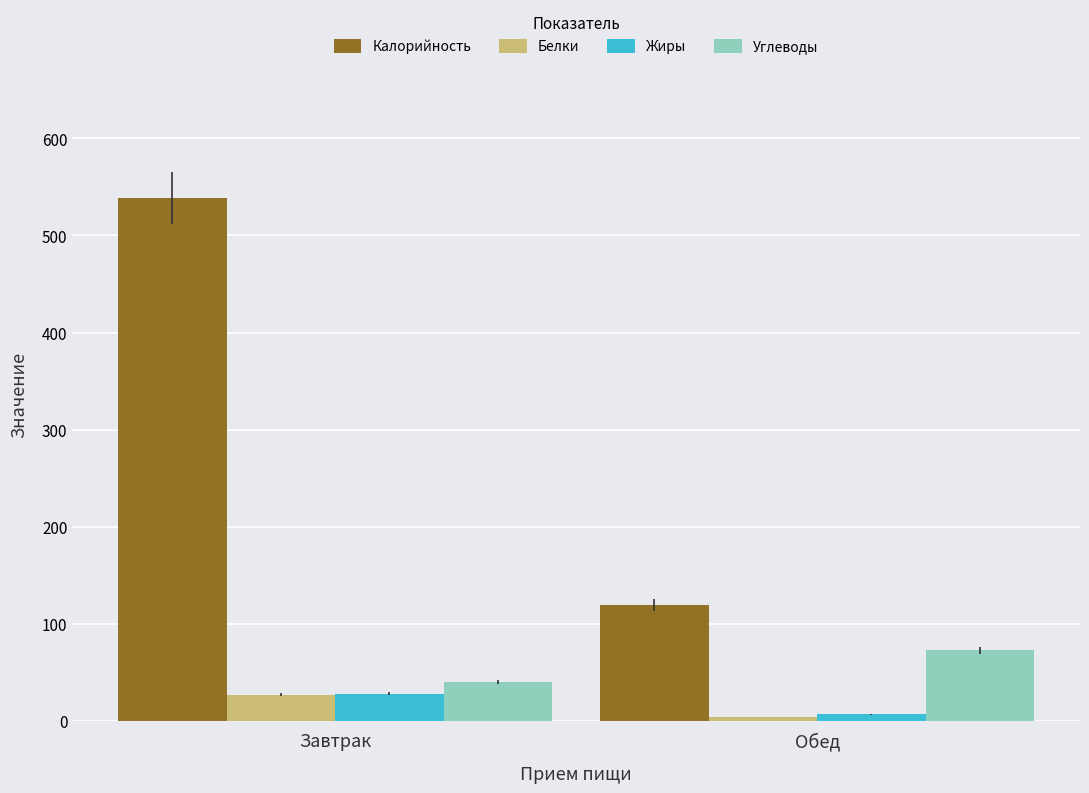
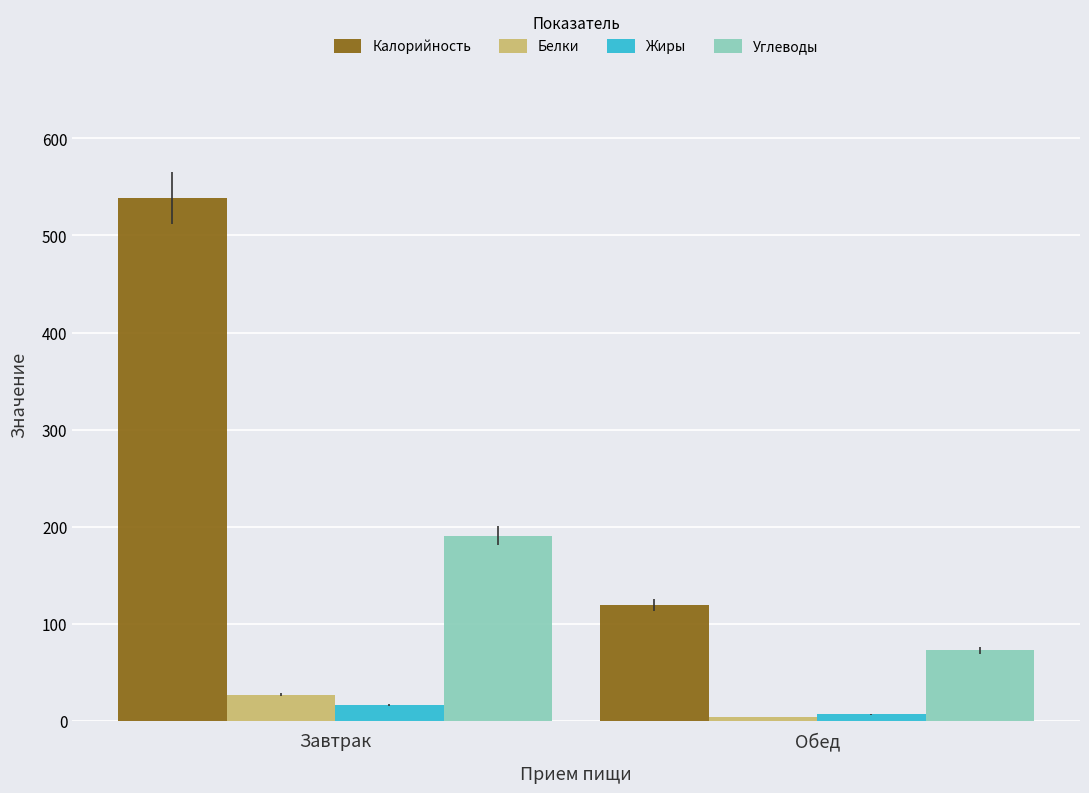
  {
    "Калорийность": {
      "Завтрак": 540,
      "Обед": 120
    },
    "Белки": {
      "Завтрак": 30,
      "Обед": 0
    },
    "Жиры": {
-     "Завтрак": 30,
+     "Завтрак": 20,
      "Обед": 10
    },
    "Углеводы": {
-     "Завтрак": 40,
+     "Завтрак": 190,
      "Обед": 70
    }
  }
